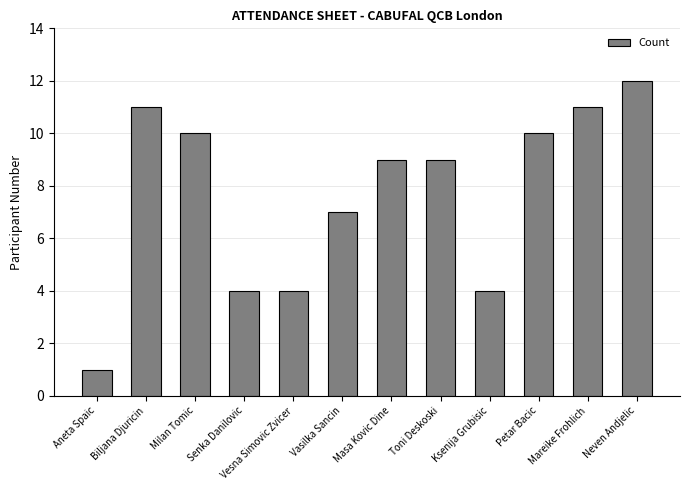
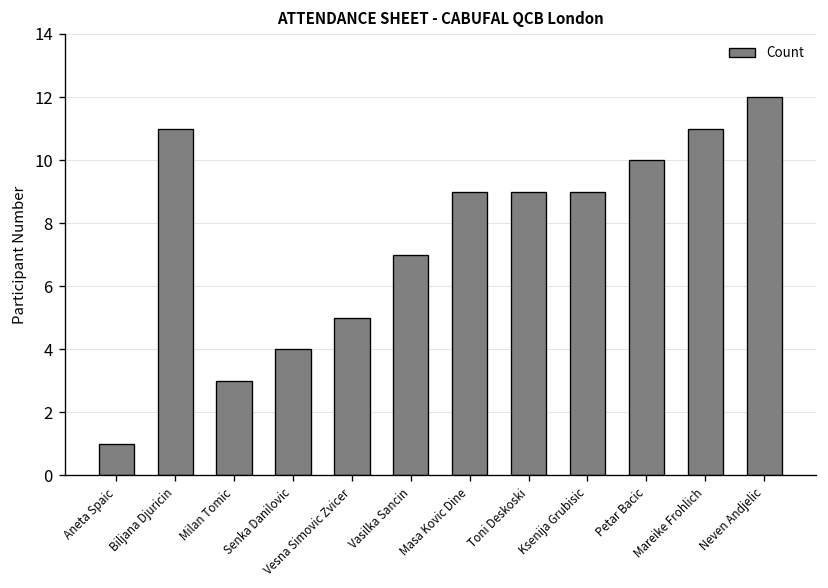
  {
    "Aneta Spaic": 1,
    "Biljana Djuricin": 11,
-   "Milan Tomic": 10,
+   "Milan Tomic": 3,
    "Senka Danilovic": 4,
-   "Vesna Simovic Zvicer": 4,
+   "Vesna Simovic Zvicer": 5,
    "Vasilka Sancin": 7,
    "Masa Kovic Dine": 9,
    "Toni Deskoski": 9,
-   "Ksenija Grubisic": 4,
+   "Ksenija Grubisic": 9,
    "Petar Bacic": 10,
    "Mareike Frohlich": 11,
    "Neven Andjelic": 12
  }
